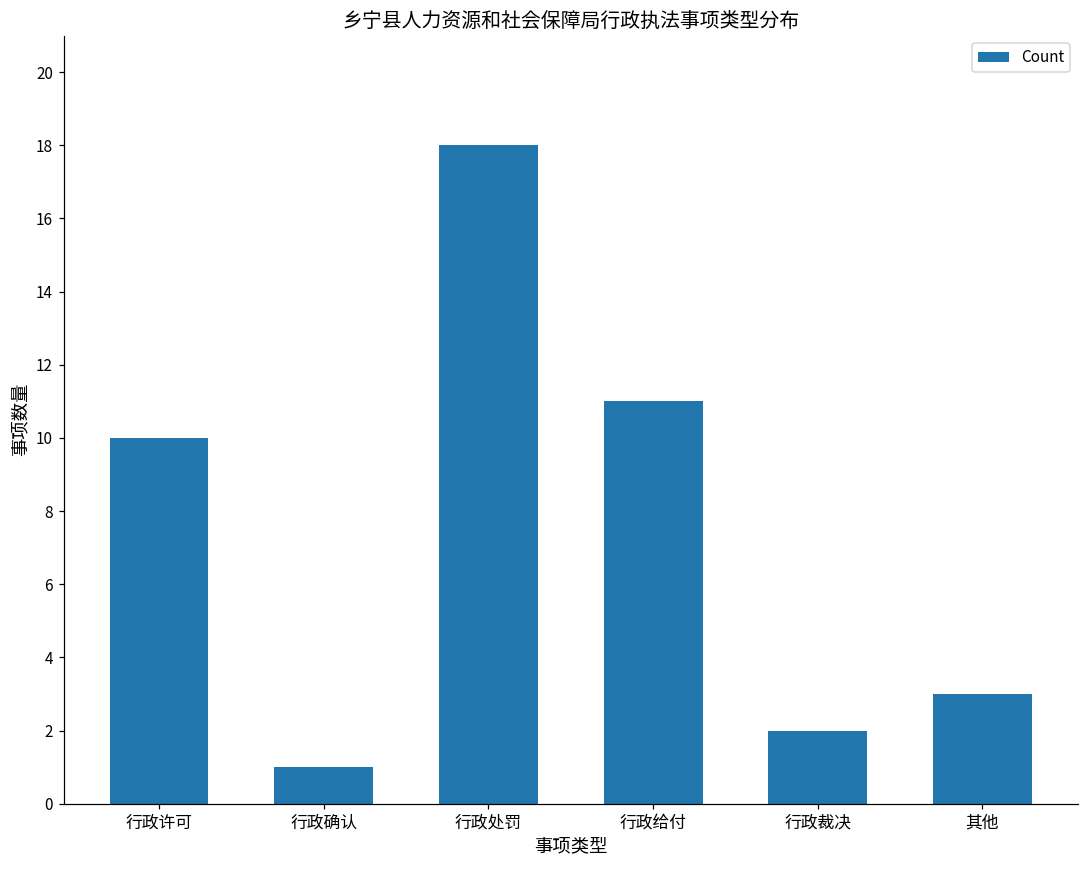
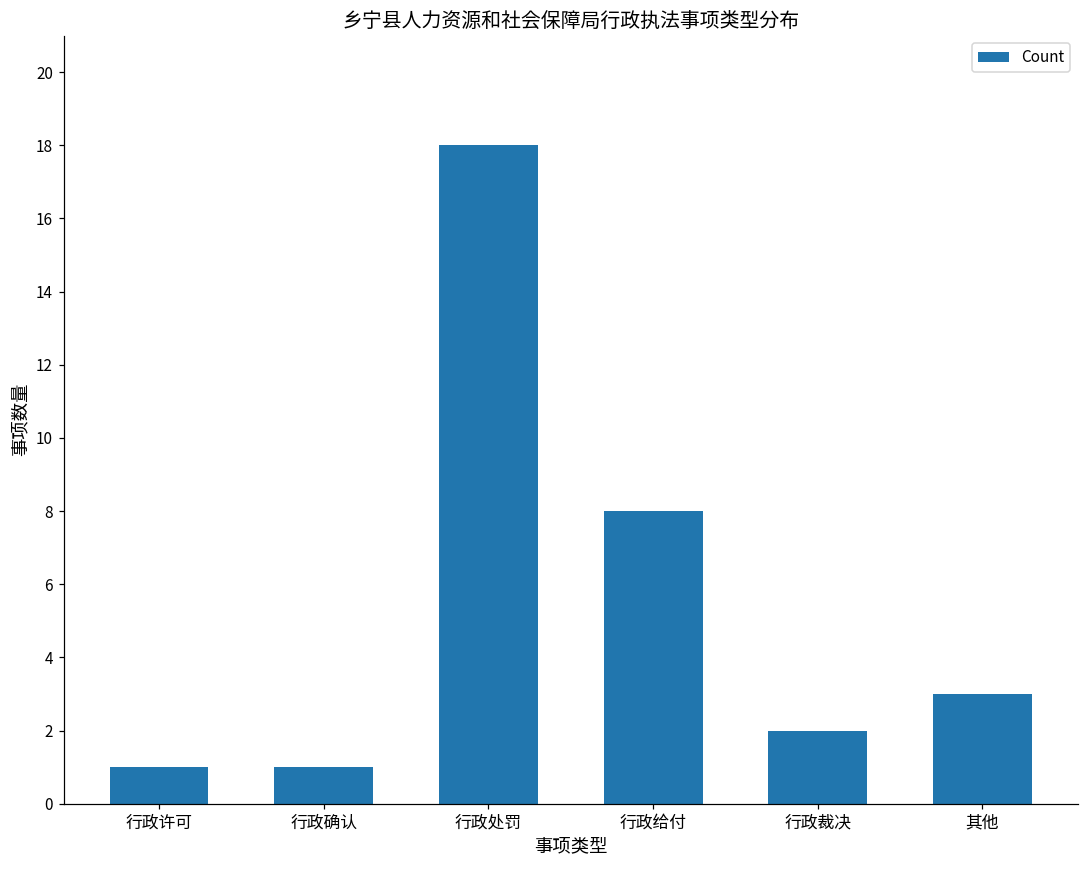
  {
-   "行政许可": 10,
+   "行政许可": 1,
    "行政确认": 1,
    "行政处罚": 18,
-   "行政给付": 11,
+   "行政给付": 8,
    "行政裁决": 2,
    "其他": 3
  }
